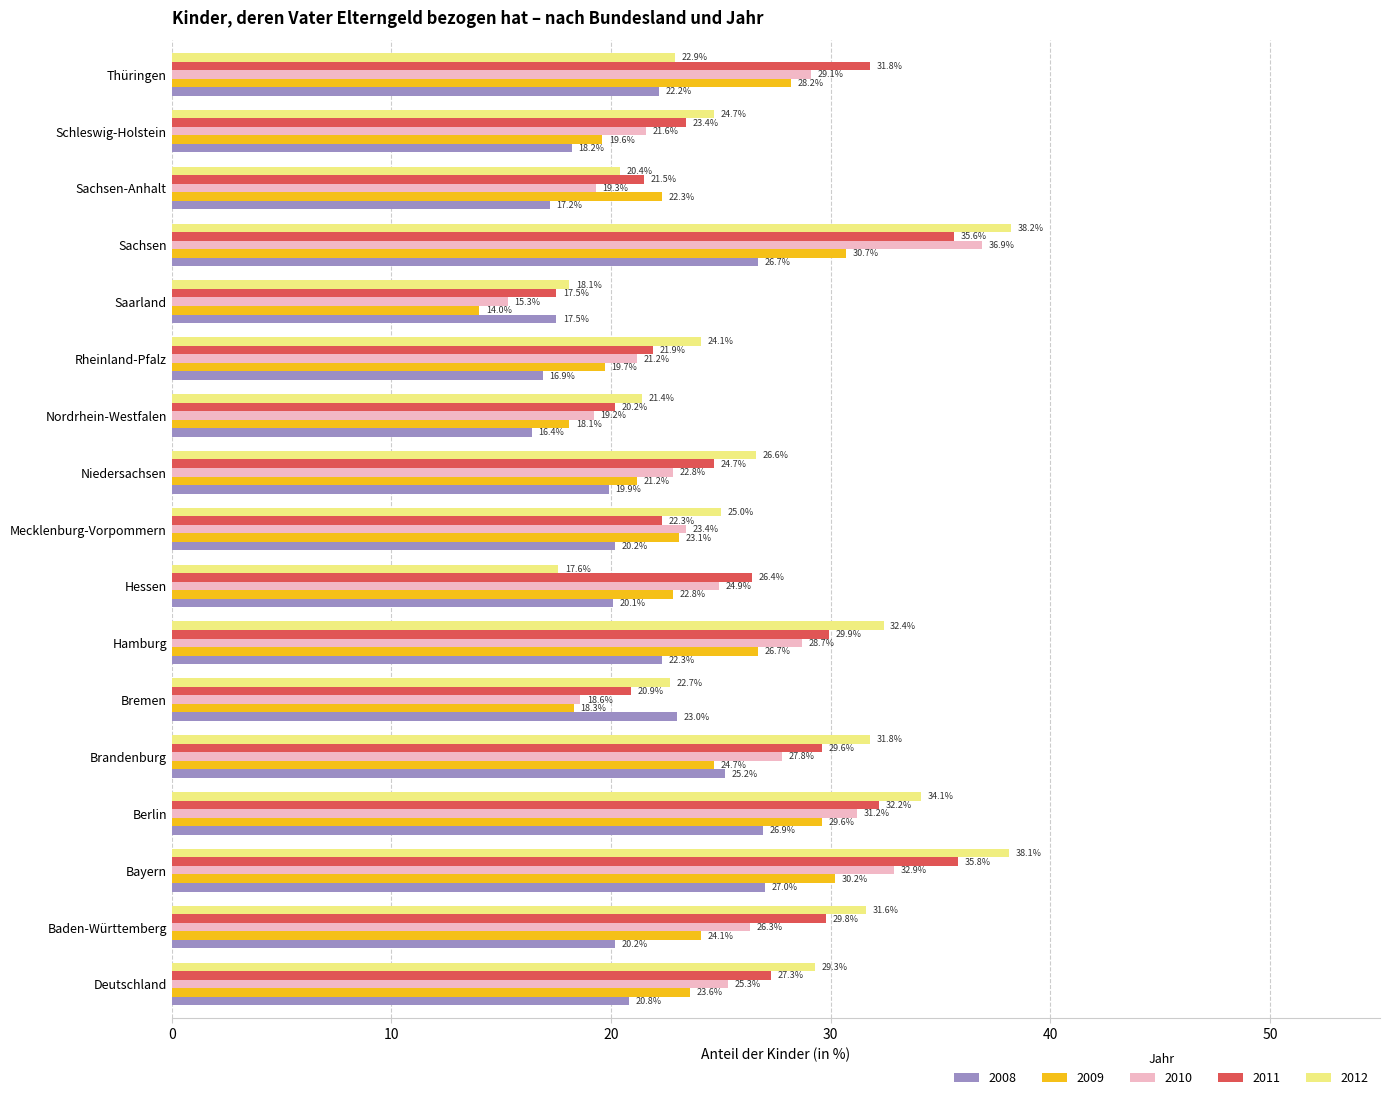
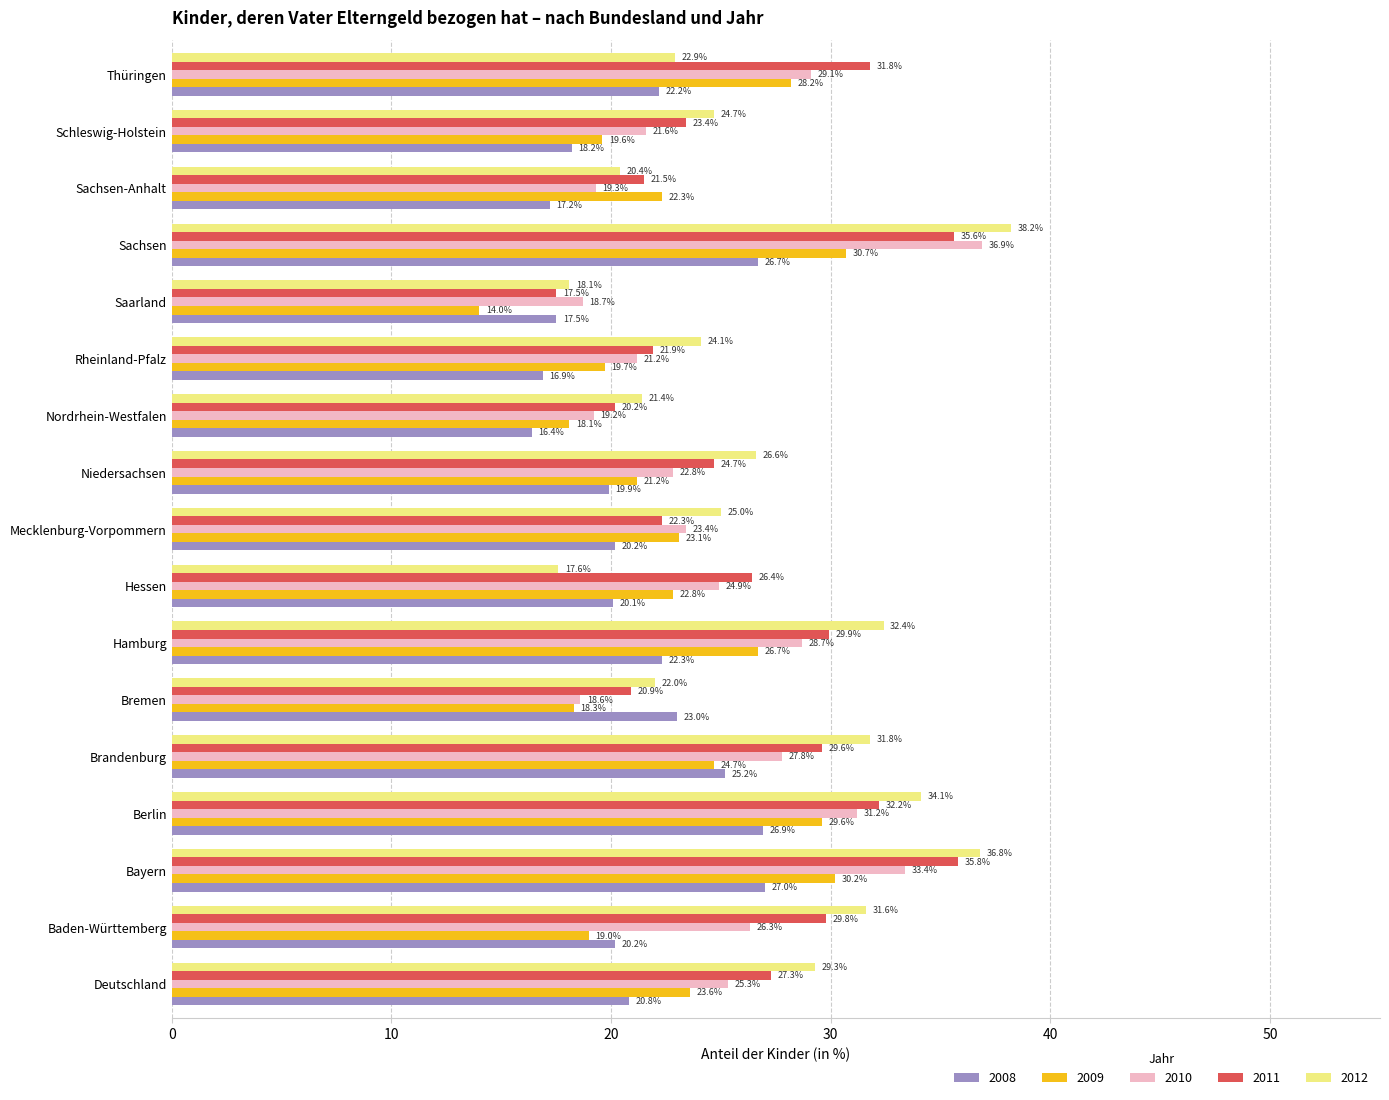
  {
    "2008": {
      "Thüringen": "22.2%",
      "Schleswig-Holstein": "18.2%",
      "Sachsen-Anhalt": "17.2%",
      "Sachsen": "26.7%",
      "Saarland": "17.5%",
      "Rheinland-Pfalz": "16.9%",
      "Nordrhein-Westfalen": "16.4%",
      "Niedersachsen": "19.9%",
      "Mecklenburg-Vorpommern": "20.2%",
      "Hessen": "20.1%",
      "Hamburg": "22.3%",
      "Bremen": "23.0%",
      "Brandenburg": "25.2%",
      "Berlin": "26.9%",
      "Bayern": "27.0%",
      "Baden-Württemberg": "20.2%",
      "Deutschland": "20.8%"
    },
    "2009": {
      "Thüringen": "28.2%",
      "Schleswig-Holstein": "19.6%",
      "Sachsen-Anhalt": "22.3%",
      "Sachsen": "30.7%",
      "Saarland": "14.0%",
      "Rheinland-Pfalz": "19.7%",
      "Nordrhein-Westfalen": "18.1%",
      "Niedersachsen": "21.2%",
      "Mecklenburg-Vorpommern": "23.1%",
      "Hessen": "22.8%",
      "Hamburg": "26.7%",
      "Bremen": "18.3%",
      "Brandenburg": "24.7%",
      "Berlin": "29.6%",
      "Bayern": "30.2%",
-     "Baden-Württemberg": "24.1%",
+     "Baden-Württemberg": "19.0%",
      "Deutschland": "23.6%"
    },
    "2010": {
      "Thüringen": "29.1%",
      "Schleswig-Holstein": "21.6%",
      "Sachsen-Anhalt": "19.3%",
      "Sachsen": "36.9%",
-     "Saarland": "15.3%",
+     "Saarland": "18.7%",
      "Rheinland-Pfalz": "21.2%",
      "Nordrhein-Westfalen": "19.2%",
      "Niedersachsen": "22.8%",
      "Mecklenburg-Vorpommern": "23.4%",
      "Hessen": "24.9%",
      "Hamburg": "28.7%",
      "Bremen": "18.6%",
      "Brandenburg": "27.8%",
      "Berlin": "31.2%",
-     "Bayern": "32.9%",
+     "Bayern": "33.4%",
      "Baden-Württemberg": "26.3%",
      "Deutschland": "25.3%"
    },
    "2011": {
      "Thüringen": "31.8%",
      "Schleswig-Holstein": "23.4%",
      "Sachsen-Anhalt": "21.5%",
      "Sachsen": "35.6%",
      "Saarland": "17.5%",
      "Rheinland-Pfalz": "21.9%",
      "Nordrhein-Westfalen": "20.2%",
      "Niedersachsen": "24.7%",
      "Mecklenburg-Vorpommern": "22.3%",
      "Hessen": "26.4%",
      "Hamburg": "29.9%",
      "Bremen": "20.9%",
      "Brandenburg": "29.6%",
      "Berlin": "32.2%",
      "Bayern": "35.8%",
      "Baden-Württemberg": "29.8%",
      "Deutschland": "27.3%"
    },
    "2012": {
      "Thüringen": "22.9%",
      "Schleswig-Holstein": "24.7%",
      "Sachsen-Anhalt": "20.4%",
      "Sachsen": "38.2%",
      "Saarland": "18.1%",
      "Rheinland-Pfalz": "24.1%",
      "Nordrhein-Westfalen": "21.4%",
      "Niedersachsen": "26.6%",
      "Mecklenburg-Vorpommern": "25.0%",
      "Hessen": "17.6%",
      "Hamburg": "32.4%",
-     "Bremen": "22.7%",
+     "Bremen": "22.0%",
      "Brandenburg": "31.8%",
      "Berlin": "34.1%",
-     "Bayern": "38.1%",
+     "Bayern": "36.8%",
      "Baden-Württemberg": "31.6%",
      "Deutschland": "29.3%"
    }
  }
